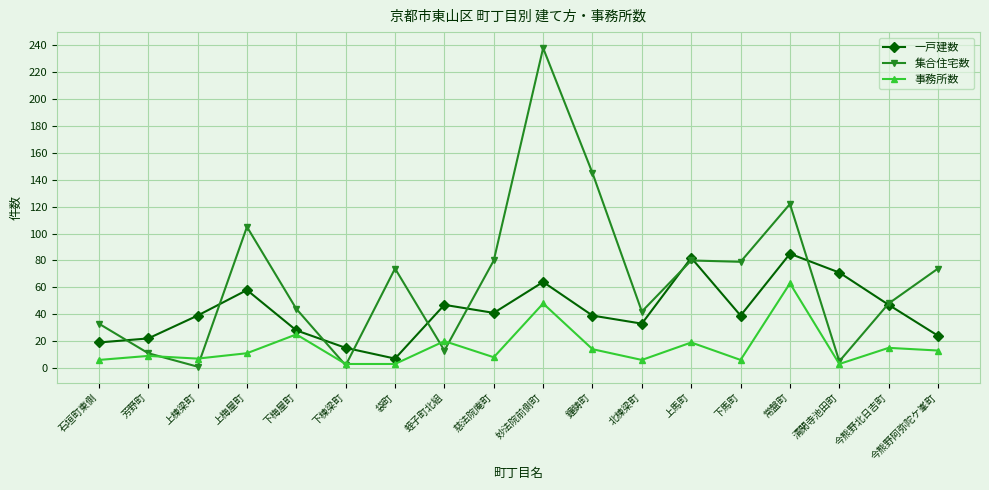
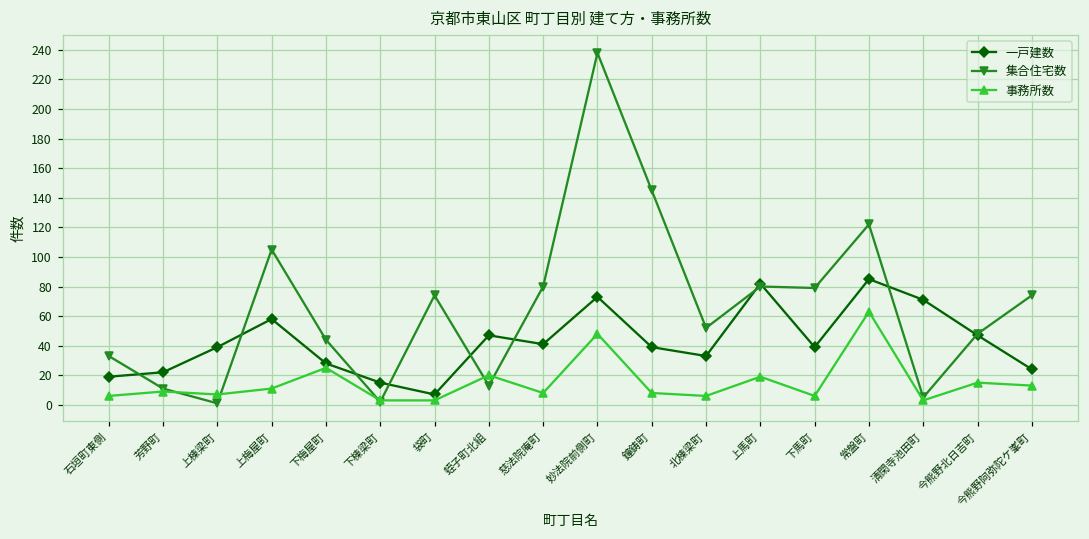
  {
    "一戸建数": {
      "石垣町東側": 19,
      "芳野町": 22,
      "上棟梁町": 39,
      "上梅屋町": 58,
      "下梅屋町": 28,
      "下棟梁町": 15,
      "袋町": 7,
      "蛭子町北組": 47,
      "慈法院庵町": 41,
-     "妙法院前側町": 64,
+     "妙法院前側町": 73,
      "鐘鋳町": 39,
      "北棟梁町": 33,
      "上馬町": 82,
      "下馬町": 39,
      "常盤町": 85,
      "清閑寺池田町": 71,
      "今熊野阿弥陀ケ峯町": 24
    },
    "集合住宅数": {
      "石垣町東側": 33,
      "芳野町": 11,
      "上棟梁町": 1,
      "上梅屋町": 105,
      "下梅屋町": 44,
      "袋町": 74,
      "蛭子町北組": 13,
      "慈法院庵町": 80,
      "妙法院前側町": 238,
      "鐘鋳町": 145,
-     "北棟梁町": 42,
+     "北棟梁町": 52,
      "上馬町": 80,
      "下馬町": 79,
      "常盤町": 122,
      "清閑寺池田町": 5,
      "今熊野阿弥陀ケ峯町": 74
    },
    "事務所数": {
      "石垣町東側": 6,
      "芳野町": 9,
      "上棟梁町": 7,
      "上梅屋町": 11,
      "下梅屋町": 25,
      "袋町": 3,
      "蛭子町北組": 20,
      "慈法院庵町": 8,
      "妙法院前側町": 48,
-     "鐘鋳町": 14,
+     "鐘鋳町": 8,
      "北棟梁町": 6,
      "上馬町": 19,
      "下馬町": 6,
      "常盤町": 63,
      "清閑寺池田町": 3,
      "今熊野北日吉町": 15,
      "今熊野阿弥陀ケ峯町": 13
    }
  }
